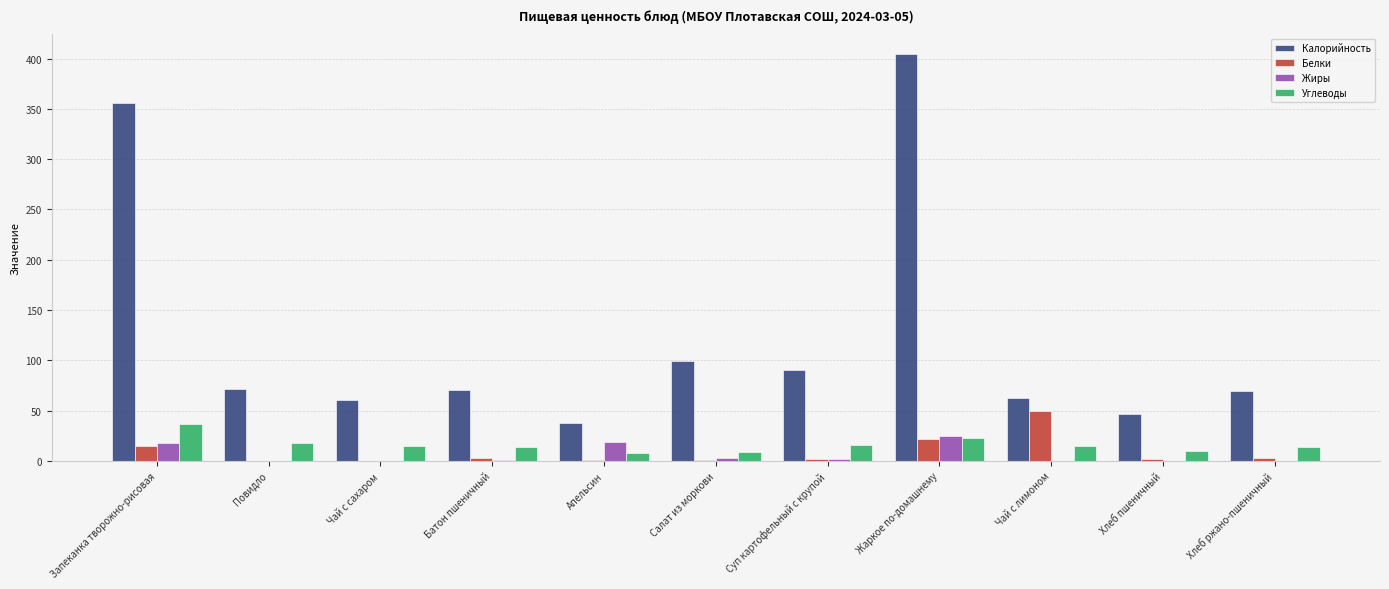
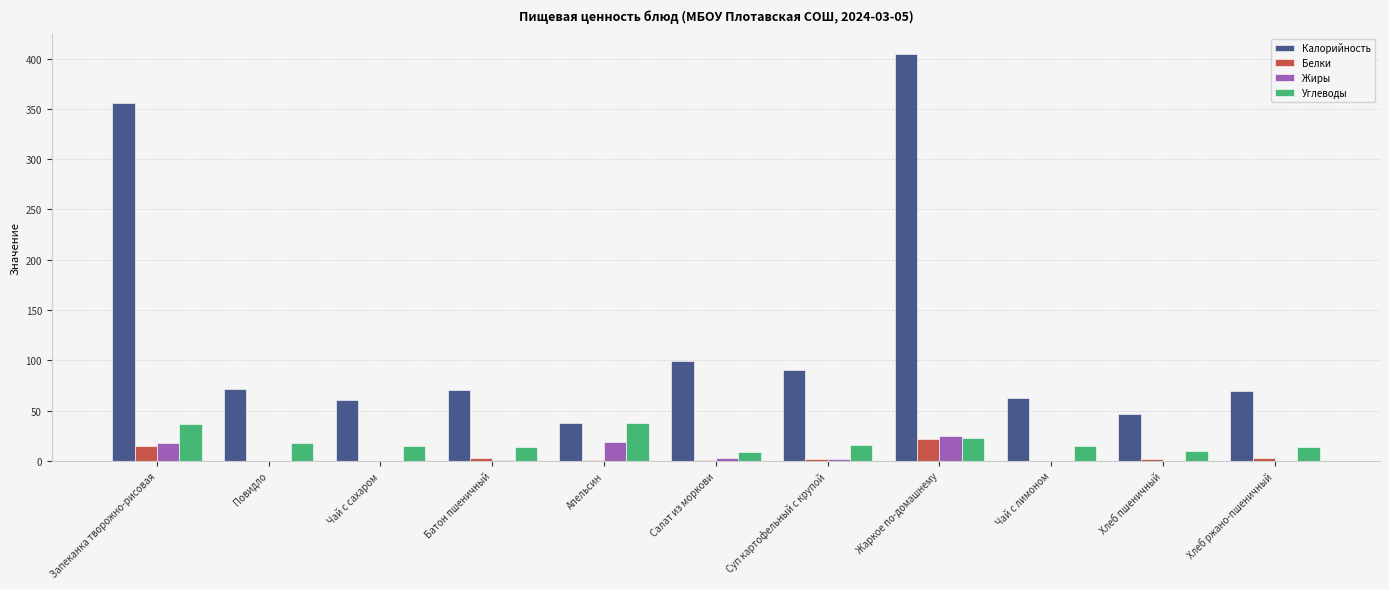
  {
    "Калорийность": {
      "Запеканка творожно-рисовая": 356,
      "Повидло": 72,
      "Чай с сахаром": 61,
      "Батон пшеничный": 70,
      "Апельсин": 38,
      "Салат из моркови": 99,
      "Суп картофельный с крупой": 90,
      "Жаркое по-домашнему": 405,
      "Чай с лимоном": 63,
      "Хлеб пшеничный": 47,
      "Хлеб ржано-пшеничный": 70
    },
    "Белки": {
      "Запеканка творожно-рисовая": 15,
      "Батон пшеничный": 3,
      "Жаркое по-домашнему": 22,
-     "Чай с лимоном": 49,
+     "Чай с лимоном": 0,
      "Хлеб ржано-пшеничный": 3
    },
    "Жиры": {
      "Запеканка творожно-рисовая": 18,
      "Повидло": 0,
      "Апельсин": 19,
      "Салат из моркови": 3,
      "Жаркое по-домашнему": 25
    },
    "Углеводы": {
      "Запеканка творожно-рисовая": 37,
      "Повидло": 18,
      "Чай с сахаром": 15,
      "Батон пшеничный": 14,
-     "Апельсин": 8,
+     "Апельсин": 38,
      "Салат из моркови": 9,
      "Суп картофельный с крупой": 16,
      "Жаркое по-домашнему": 23,
      "Чай с лимоном": 15,
      "Хлеб пшеничный": 10,
      "Хлеб ржано-пшеничный": 14
    }
  }
